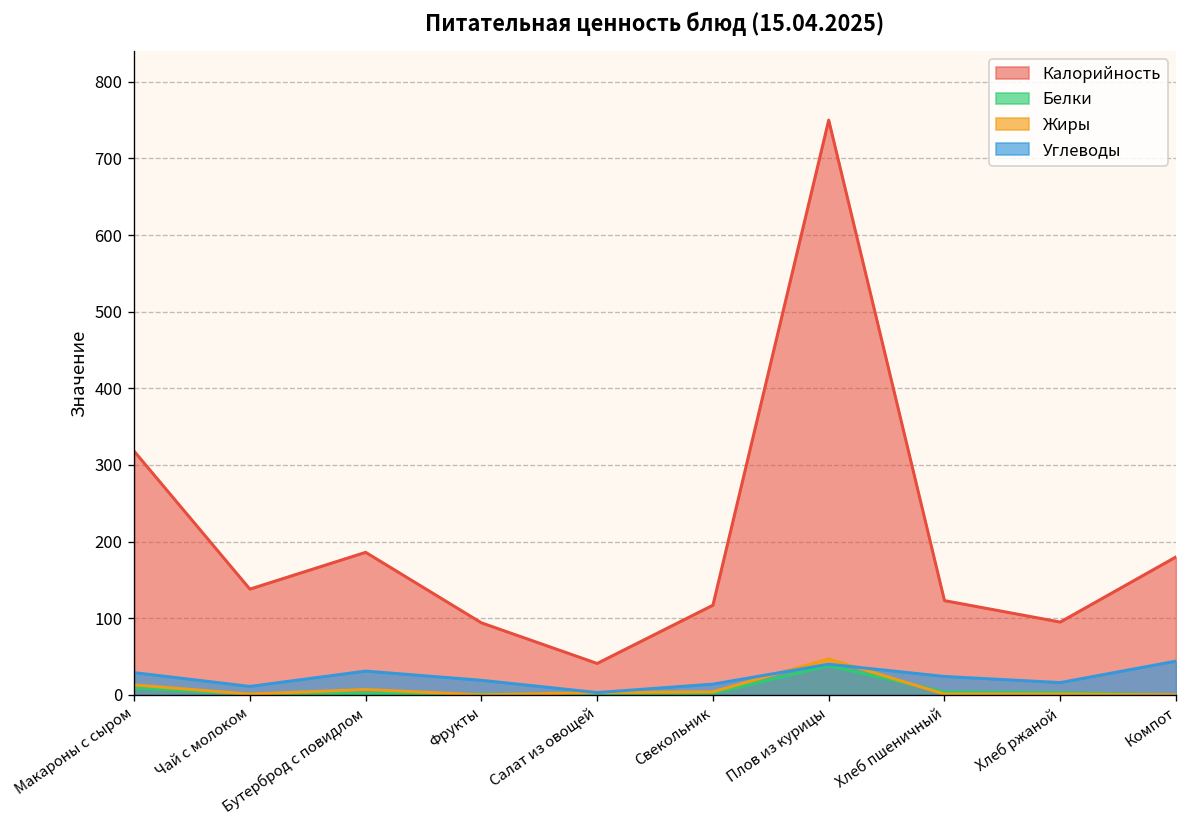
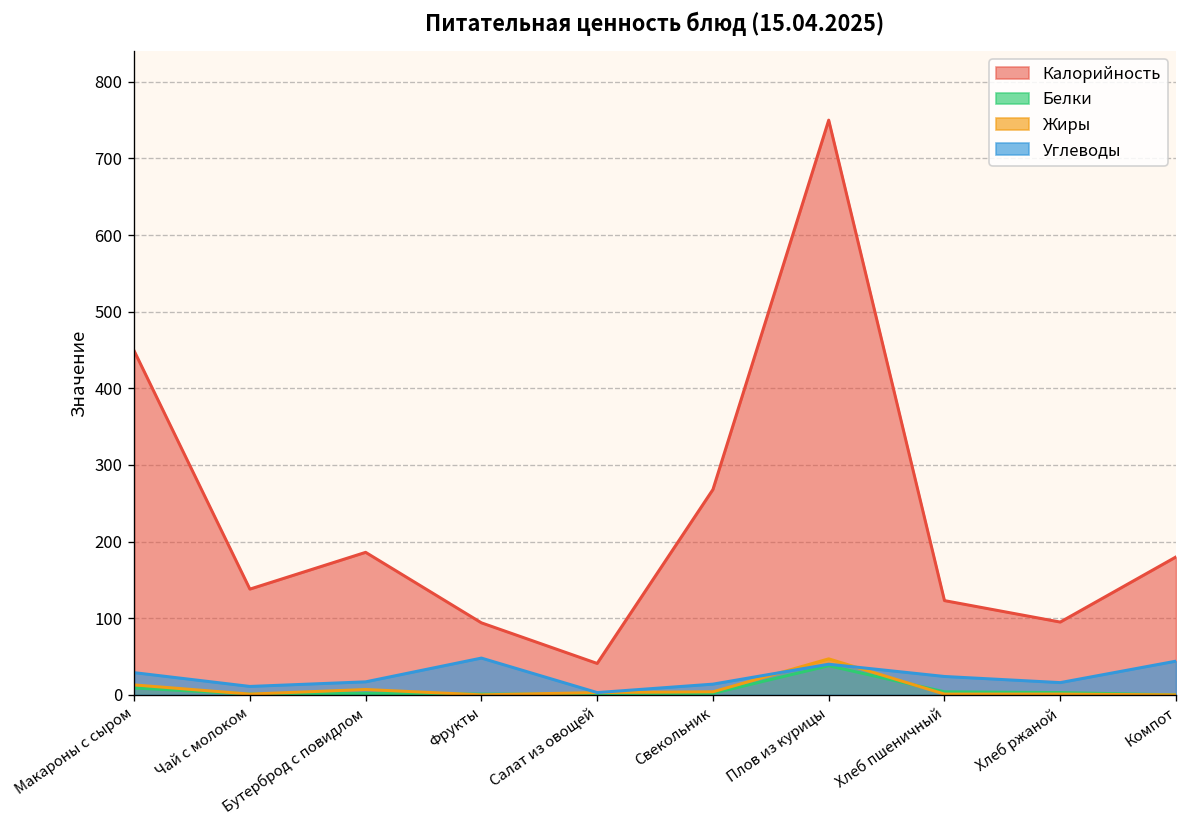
  {
    "Калорийность": {
-     "Макароны с сыром": 320,
+     "Макароны с сыром": 450,
      "Чай с молоком": 140,
      "Бутерброд с повидлом": 190,
      "Фрукты": 90,
      "Салат из овощей": 40,
-     "Свекольник": 120,
+     "Свекольник": 270,
      "Плов из курицы": 750,
      "Хлеб пшеничный": 120,
      "Хлеб ржаной": 100,
      "Компот": 180
    },
    "Белки": {
      "Бутерброд с повидлом": 0
    },
    "Жиры": {
      "Бутерброд с повидлом": 10,
      "Плов из курицы": 50
    },
    "Углеводы": {
      "Макароны с сыром": 30,
      "Чай с молоком": 10,
-     "Бутерброд с повидлом": 30,
-     "Фрукты": 20,
+     "Бутерброд с повидлом": 20,
+     "Фрукты": 50,
      "Свекольник": 10,
      "Хлеб пшеничный": 20,
      "Хлеб ржаной": 20,
      "Компот": 40
    }
  }
